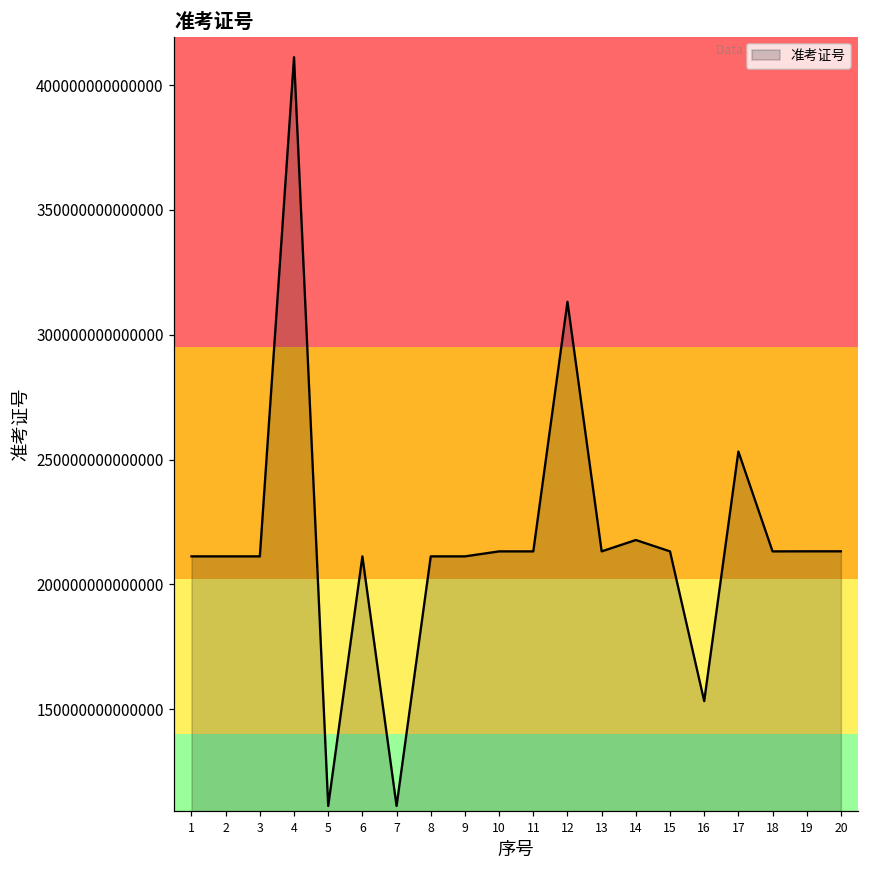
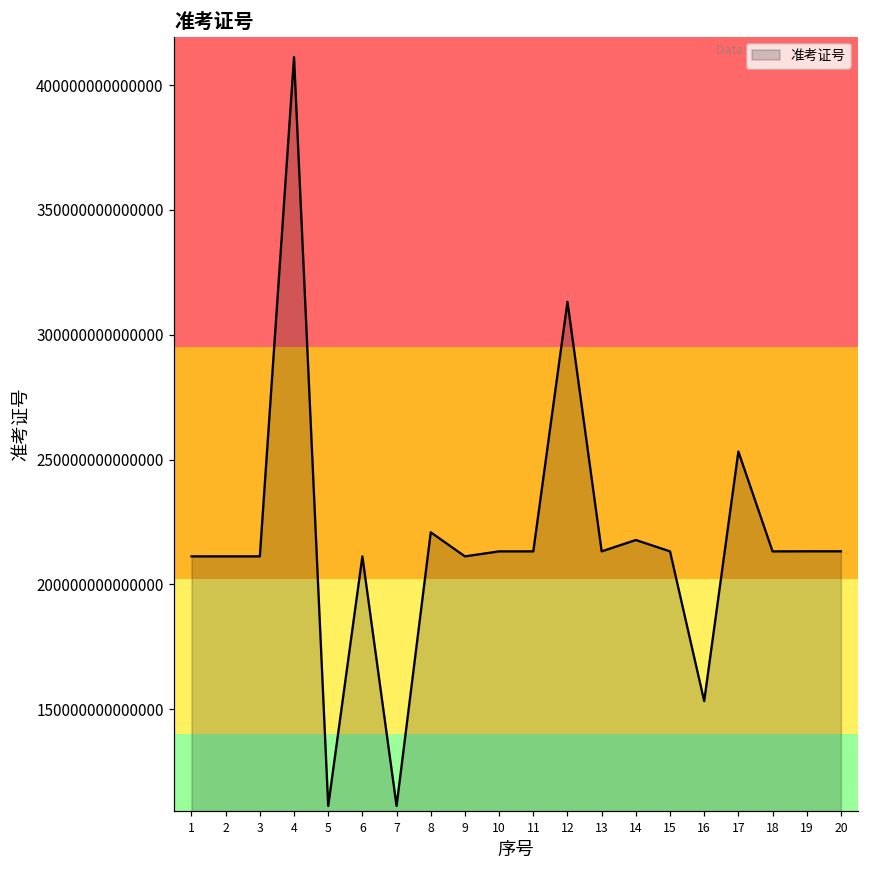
  {
    "1": 211000000000000,
    "2": 211000000000000,
    "3": 211000000000000,
    "4": 411000000000000,
    "5": 111000000000000,
    "6": 211000000000000,
    "7": 111000000000000,
-   "8": 211000000000000,
+   "8": 221000000000000,
    "9": 211000000000000,
    "10": 213000000000000,
    "11": 213000000000000,
    "12": 313000000000000,
    "13": 213000000000000,
    "14": 218000000000000,
    "15": 213000000000000,
    "16": 153000000000000,
    "17": 253000000000000,
    "18": 213000000000000,
    "19": 213000000000000,
    "20": 213000000000000
  }
